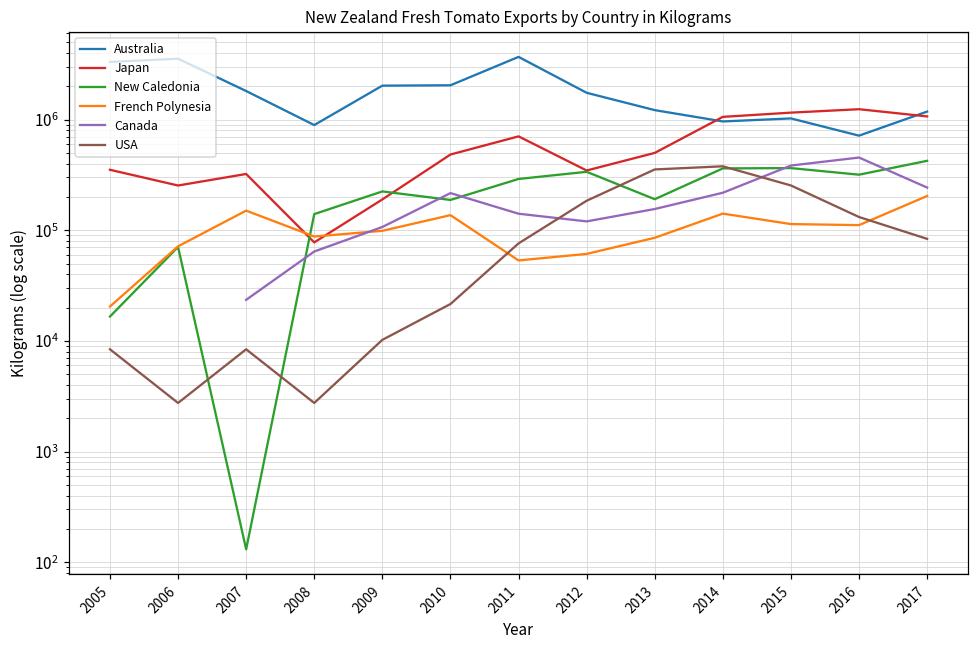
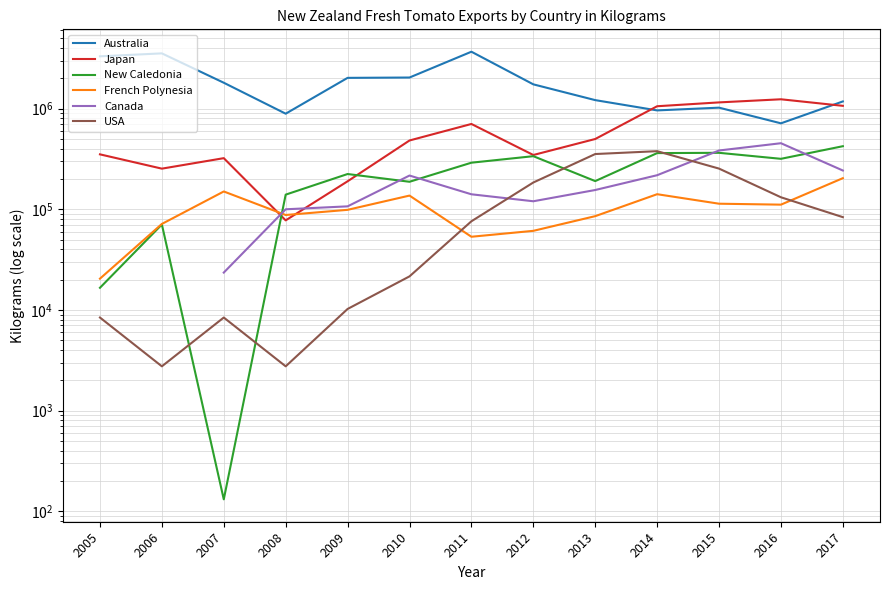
  {
    "Australia": {
      "2007": 1800000,
      "2008": 900000,
      "2009": 2000000,
      "2010": 2000000,
      "2011": 3700000,
      "2012": 1700000,
      "2013": 1200000,
      "2014": 1000000,
      "2015": 1000000,
      "2016": 700000,
      "2017": 1200000
    },
    "Japan": {
      "2005": 350000,
      "2006": 250000,
      "2007": 320000,
      "2008": 80000,
      "2009": 190000,
      "2010": 500000,
      "2011": 700000,
      "2013": 500000,
      "2014": 1100000,
      "2015": 1200000,
      "2016": 1200000,
      "2017": 1100000
    },
    "New Caledonia": {
      "2005": 17000,
      "2007": 130,
      "2008": 140000,
      "2009": 220000,
      "2010": 190000,
      "2011": 290000,
      "2013": 190000,
      "2016": 320000,
      "2017": 420000
    },
    "French Polynesia": {
      "2005": 20000,
      "2007": 150000,
      "2008": 90000,
      "2009": 100000,
      "2010": 140000,
      "2011": 50000,
      "2012": 60000,
      "2013": 90000,
      "2014": 140000,
      "2015": 110000,
      "2016": 110000,
      "2017": 200000
    },
    "Canada": {
      "2007": 24000,
-     "2008": 60000,
+     "2008": 100000,
      "2009": 110000,
      "2010": 220000,
      "2011": 140000,
      "2012": 120000,
      "2013": 160000,
      "2014": 220000,
      "2016": 500000,
      "2017": 240000
    },
    "USA": {
      "2005": 8000,
      "2006": 2800,
      "2007": 8000,
      "2008": 2800,
      "2009": 10000,
      "2010": 22000,
      "2011": 80000,
      "2012": 180000,
      "2013": 350000,
      "2015": 250000,
      "2016": 130000,
      "2017": 80000
    }
  }
